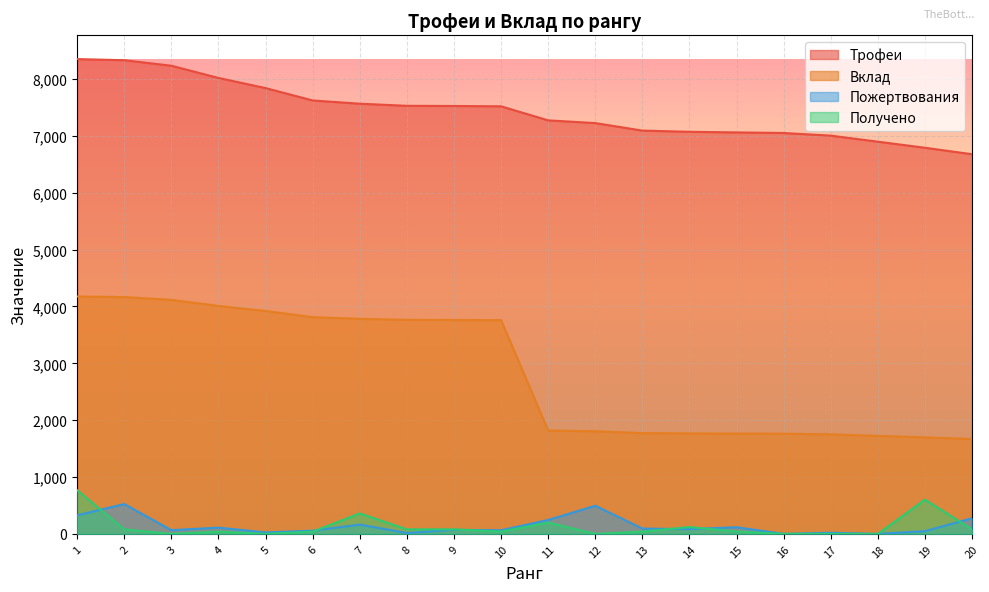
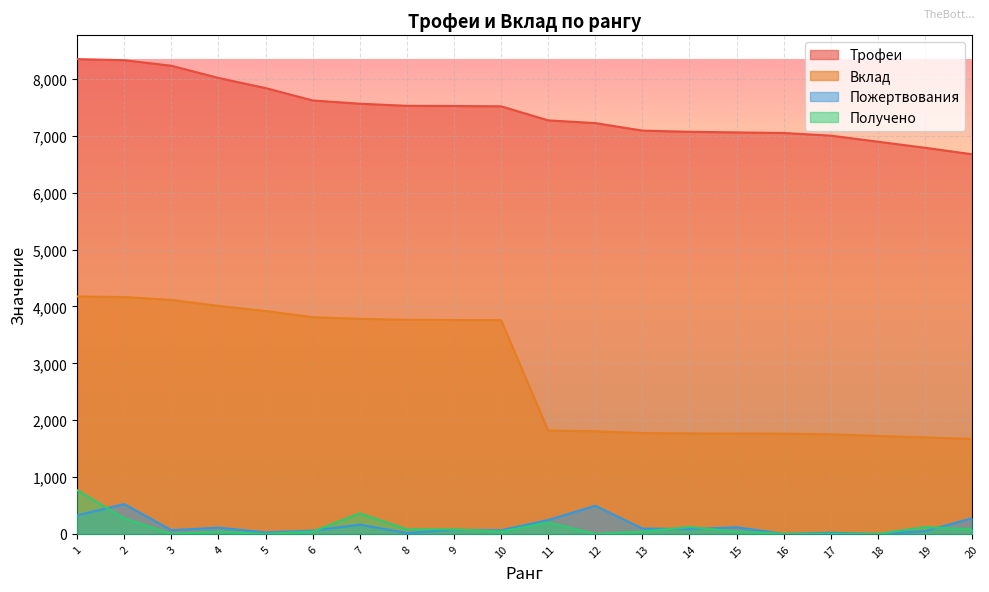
  {
    "Пожертвования": {
      "1": 300,
      "2": 500,
      "3": 100,
      "4": 100,
      "7": 200,
      "8": 0,
      "12": 500,
      "13": 100,
      "15": 100,
      "19": 0,
      "20": 300
    },
    "Получено": {
      "1": 800,
-     "2": 100,
+     "2": 300,
      "3": 0,
      "4": 0,
      "7": 400,
      "8": 100,
      "12": 0,
      "13": 0,
      "15": 0,
-     "19": 600,
+     "19": 100,
      "20": 100
    }
  }
